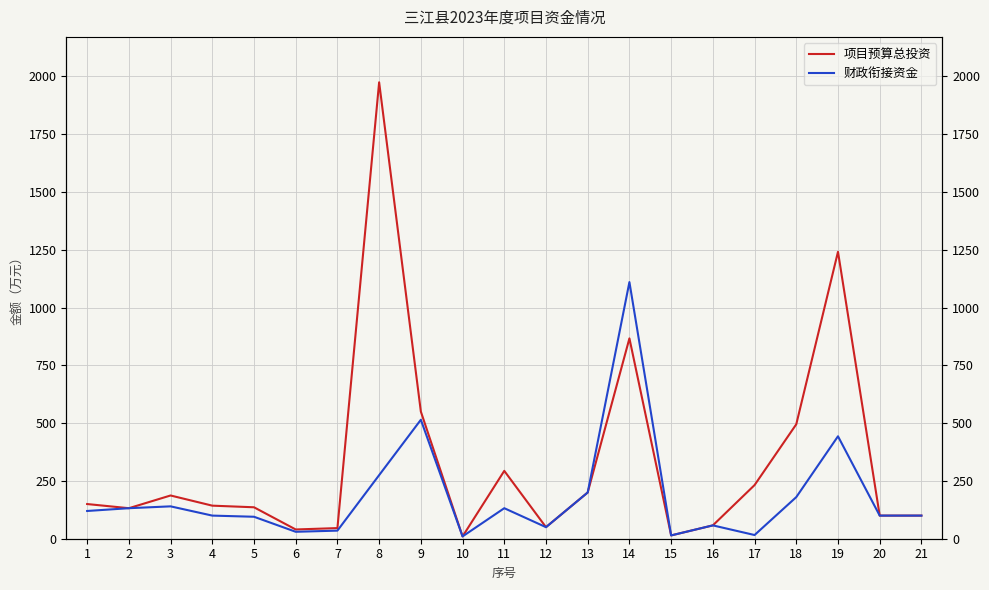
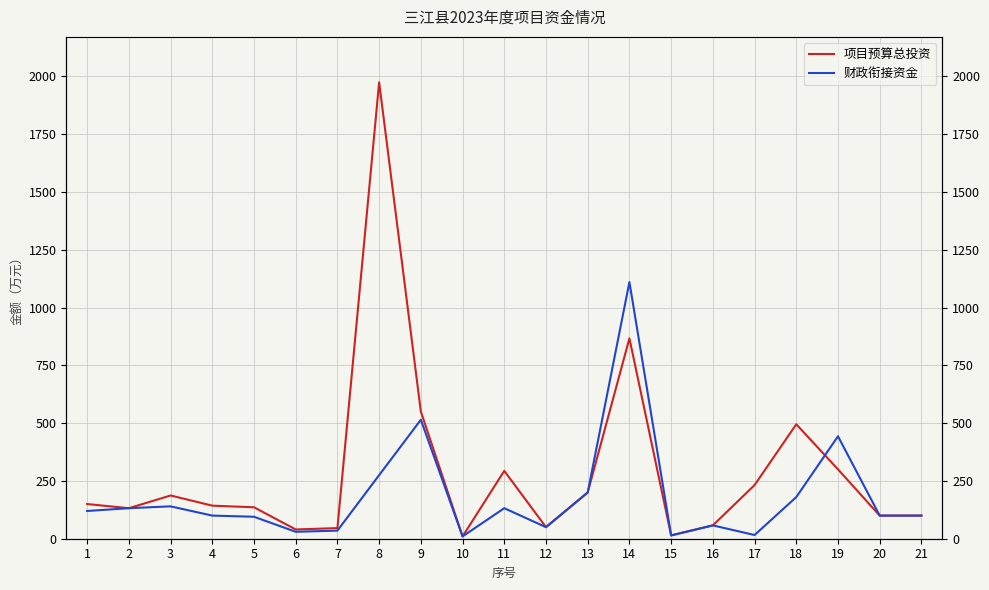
  {
    "项目预算总投资": {
      "1": 150,
      "3": 190,
      "4": 140,
      "5": 140,
      "8": 1970,
      "9": 550,
      "11": 290,
      "14": 870,
      "17": 230,
      "18": 500,
-     "19": 1240
+     "19": 300
    },
    "财政衔接资金": {
      "1": 120,
      "3": 140,
      "4": 100,
      "5": 100,
      "8": 280,
      "9": 510,
      "11": 130,
      "14": 1110,
      "17": 20,
      "18": 180,
      "19": 440
    }
  }
